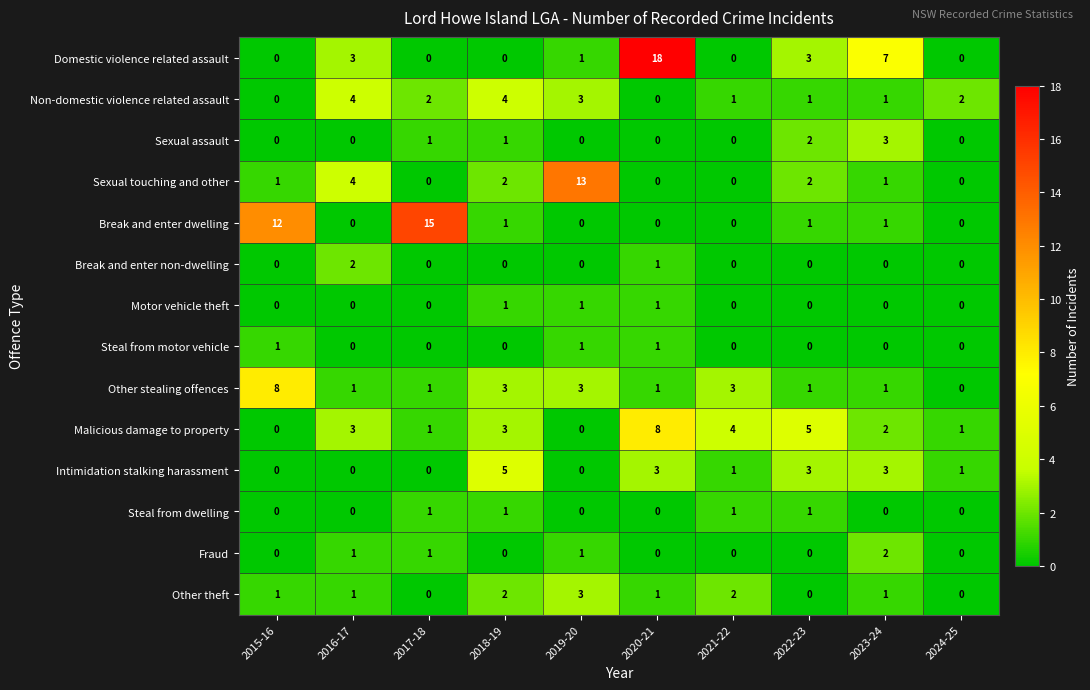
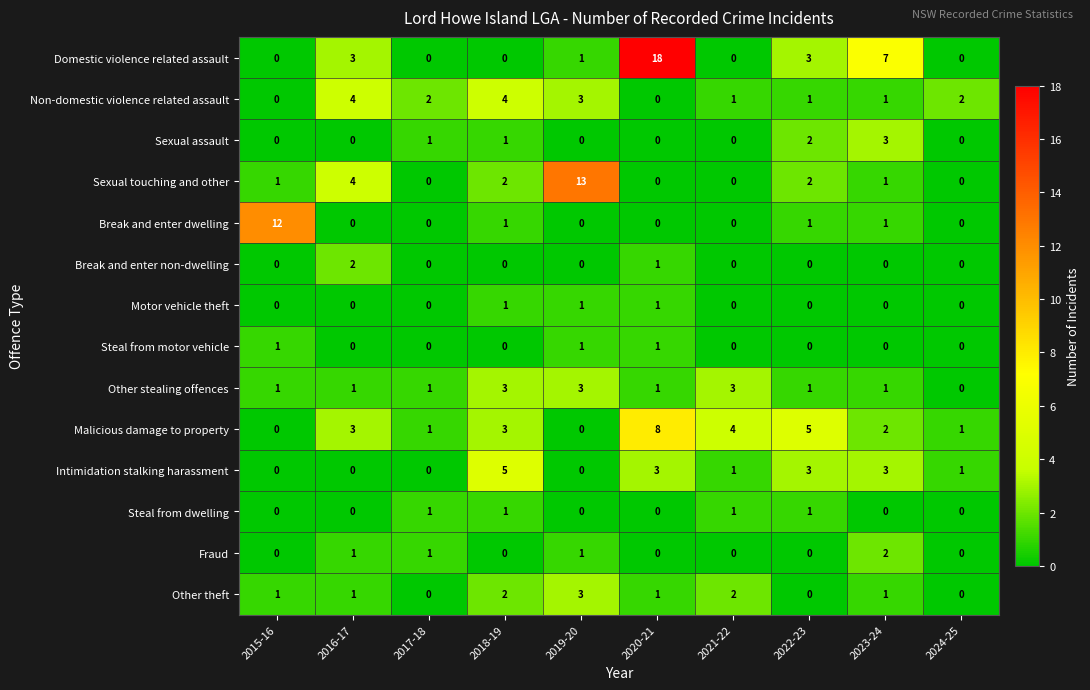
  {
    "Domestic violence related assault": {
      "2015-16": 0,
      "2016-17": 3,
      "2017-18": 0,
      "2018-19": 0,
      "2019-20": 1,
      "2020-21": 18,
      "2021-22": 0,
      "2022-23": 3,
      "2023-24": 7,
      "2024-25": 0
    },
    "Non-domestic violence related assault": {
      "2015-16": 0,
      "2016-17": 4,
      "2017-18": 2,
      "2018-19": 4,
      "2019-20": 3,
      "2020-21": 0,
      "2021-22": 1,
      "2022-23": 1,
      "2023-24": 1,
      "2024-25": 2
    },
    "Sexual assault": {
      "2015-16": 0,
      "2016-17": 0,
      "2017-18": 1,
      "2018-19": 1,
      "2019-20": 0,
      "2020-21": 0,
      "2021-22": 0,
      "2022-23": 2,
      "2023-24": 3,
      "2024-25": 0
    },
    "Sexual touching and other": {
      "2015-16": 1,
      "2016-17": 4,
      "2017-18": 0,
      "2018-19": 2,
      "2019-20": 13,
      "2020-21": 0,
      "2021-22": 0,
      "2022-23": 2,
      "2023-24": 1,
      "2024-25": 0
    },
    "Break and enter dwelling": {
      "2015-16": 12,
      "2016-17": 0,
-     "2017-18": 15,
+     "2017-18": 0,
      "2018-19": 1,
      "2019-20": 0,
      "2020-21": 0,
      "2021-22": 0,
      "2022-23": 1,
      "2023-24": 1,
      "2024-25": 0
    },
    "Break and enter non-dwelling": {
      "2015-16": 0,
      "2016-17": 2,
      "2017-18": 0,
      "2018-19": 0,
      "2019-20": 0,
      "2020-21": 1,
      "2021-22": 0,
      "2022-23": 0,
      "2023-24": 0,
      "2024-25": 0
    },
    "Motor vehicle theft": {
      "2015-16": 0,
      "2016-17": 0,
      "2017-18": 0,
      "2018-19": 1,
      "2019-20": 1,
      "2020-21": 1,
      "2021-22": 0,
      "2022-23": 0,
      "2023-24": 0,
      "2024-25": 0
    },
    "Steal from motor vehicle": {
      "2015-16": 1,
      "2016-17": 0,
      "2017-18": 0,
      "2018-19": 0,
      "2019-20": 1,
      "2020-21": 1,
      "2021-22": 0,
      "2022-23": 0,
      "2023-24": 0,
      "2024-25": 0
    },
    "Other stealing offences": {
-     "2015-16": 8,
+     "2015-16": 1,
      "2016-17": 1,
      "2017-18": 1,
      "2018-19": 3,
      "2019-20": 3,
      "2020-21": 1,
      "2021-22": 3,
      "2022-23": 1,
      "2023-24": 1,
      "2024-25": 0
    },
    "Malicious damage to property": {
      "2015-16": 0,
      "2016-17": 3,
      "2017-18": 1,
      "2018-19": 3,
      "2019-20": 0,
      "2020-21": 8,
      "2021-22": 4,
      "2022-23": 5,
      "2023-24": 2,
      "2024-25": 1
    },
    "Intimidation stalking harassment": {
      "2015-16": 0,
      "2016-17": 0,
      "2017-18": 0,
      "2018-19": 5,
      "2019-20": 0,
      "2020-21": 3,
      "2021-22": 1,
      "2022-23": 3,
      "2023-24": 3,
      "2024-25": 1
    },
    "Steal from dwelling": {
      "2015-16": 0,
      "2016-17": 0,
      "2017-18": 1,
      "2018-19": 1,
      "2019-20": 0,
      "2020-21": 0,
      "2021-22": 1,
      "2022-23": 1,
      "2023-24": 0,
      "2024-25": 0
    },
    "Fraud": {
      "2015-16": 0,
      "2016-17": 1,
      "2017-18": 1,
      "2018-19": 0,
      "2019-20": 1,
      "2020-21": 0,
      "2021-22": 0,
      "2022-23": 0,
      "2023-24": 2,
      "2024-25": 0
    },
    "Other theft": {
      "2015-16": 1,
      "2016-17": 1,
      "2017-18": 0,
      "2018-19": 2,
      "2019-20": 3,
      "2020-21": 1,
      "2021-22": 2,
      "2022-23": 0,
      "2023-24": 1,
      "2024-25": 0
    }
  }
